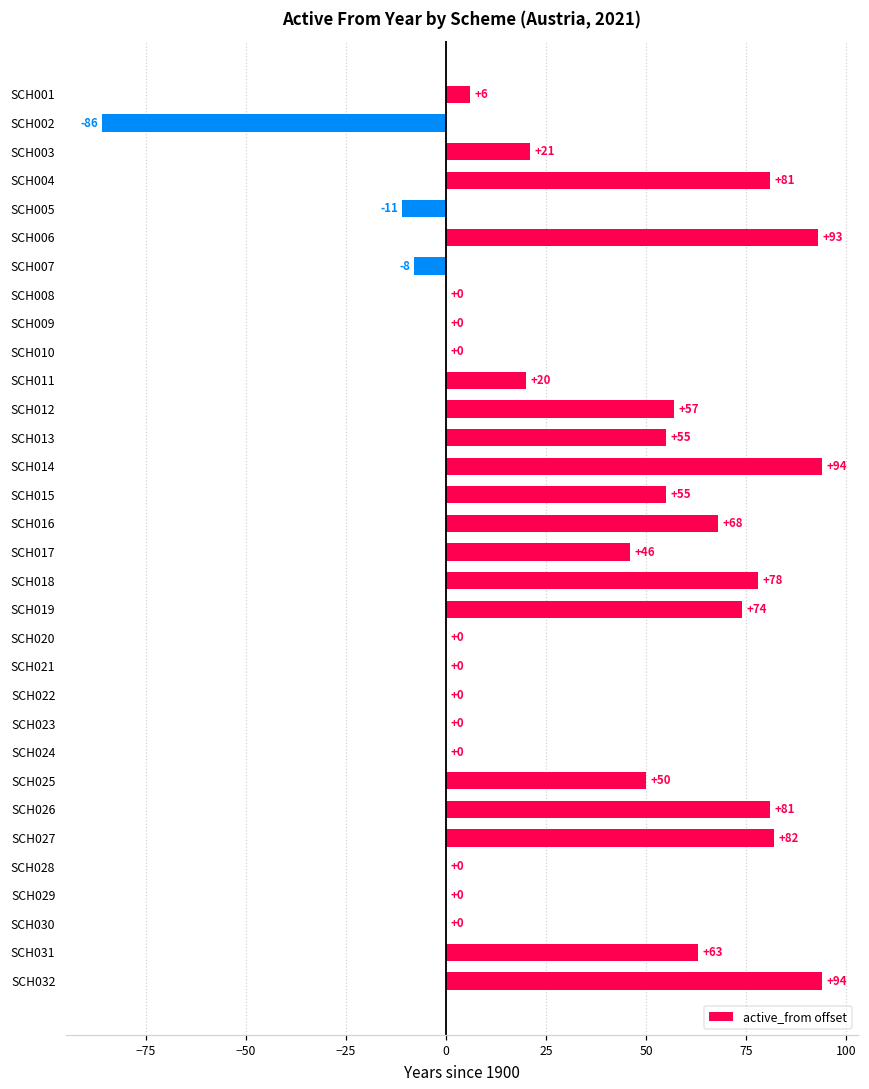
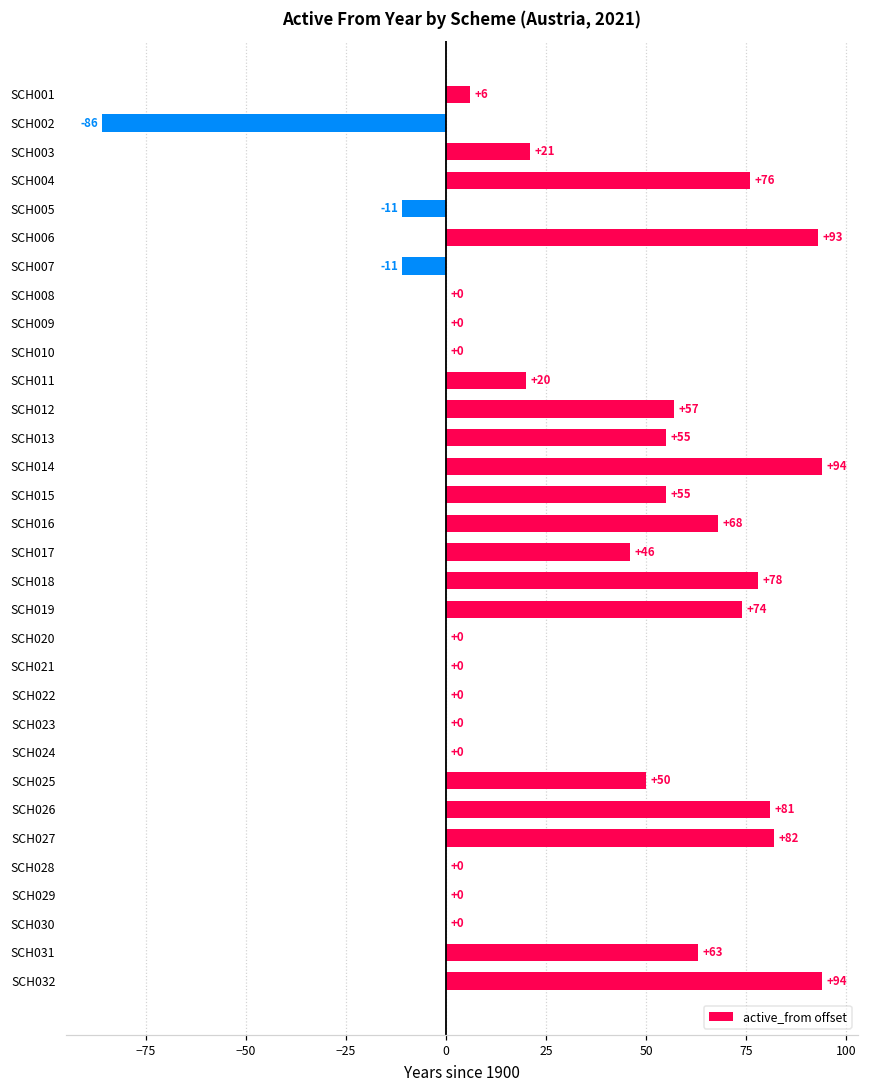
  {
    "SCH001": "+6",
    "SCH002": "-86",
    "SCH003": "+21",
-   "SCH004": "+81",
+   "SCH004": "+76",
    "SCH005": "-11",
    "SCH006": "+93",
-   "SCH007": "-8",
+   "SCH007": "-11",
    "SCH008": "+0",
    "SCH009": "+0",
    "SCH010": "+0",
    "SCH011": "+20",
    "SCH012": "+57",
    "SCH013": "+55",
    "SCH014": "+94",
    "SCH015": "+55",
    "SCH016": "+68",
    "SCH017": "+46",
    "SCH018": "+78",
    "SCH019": "+74",
    "SCH020": "+0",
    "SCH021": "+0",
    "SCH022": "+0",
    "SCH023": "+0",
    "SCH024": "+0",
    "SCH025": "+50",
    "SCH026": "+81",
    "SCH027": "+82",
    "SCH028": "+0",
    "SCH029": "+0",
    "SCH030": "+0",
    "SCH031": "+63",
    "SCH032": "+94"
  }
